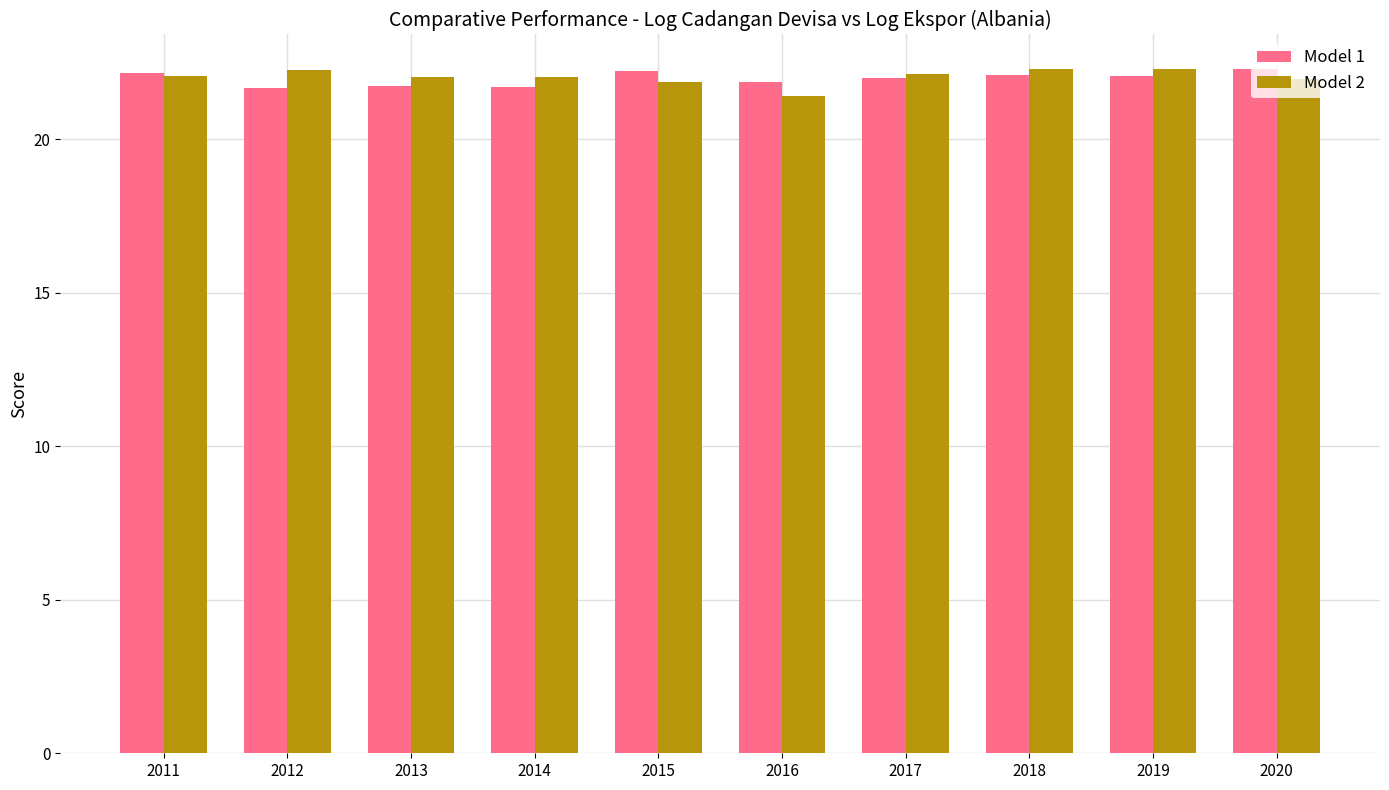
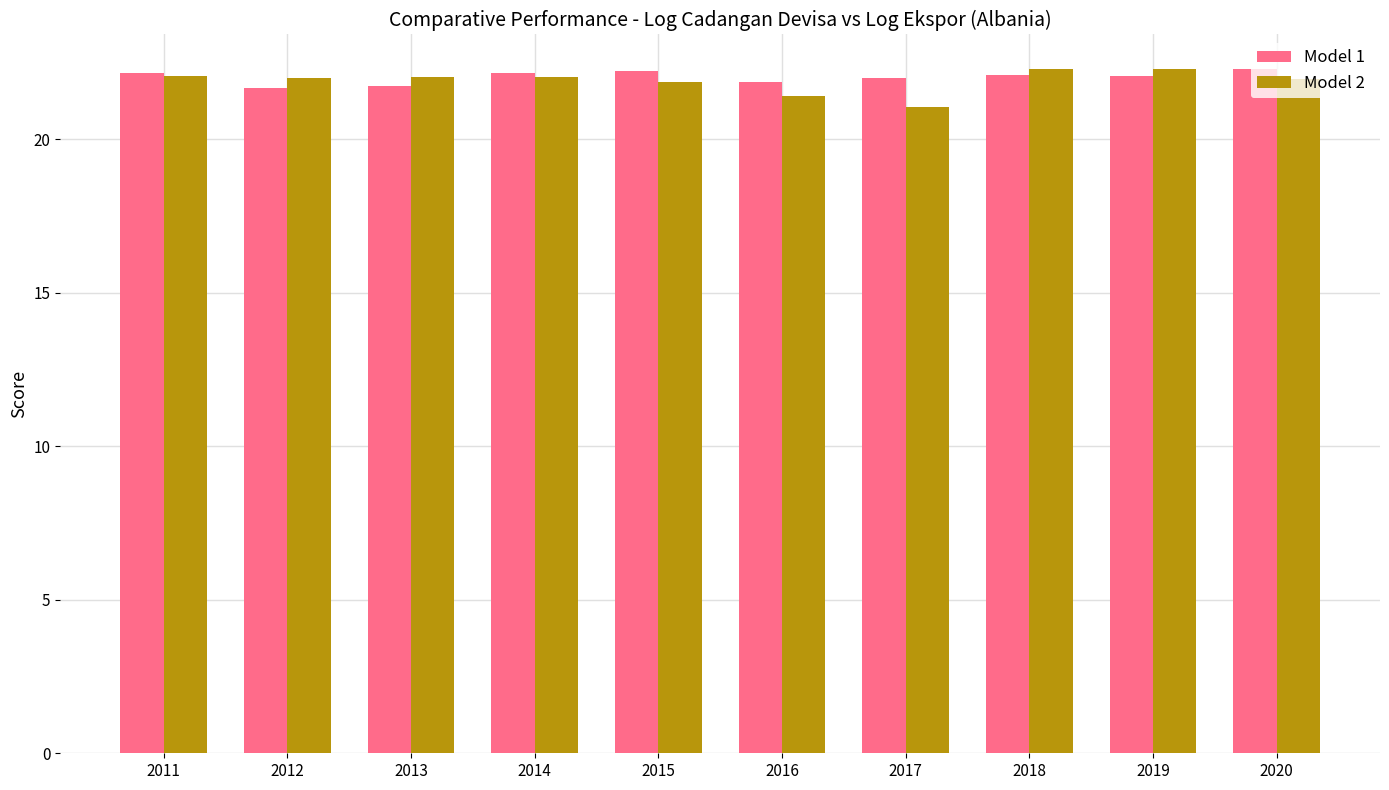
  {
    "Model 1": {
      "2011": 22.2,
      "2012": 21.7,
      "2013": 21.7,
-     "2014": 21.7,
+     "2014": 22.2,
      "2015": 22.2,
      "2016": 21.9,
      "2017": 22.0,
      "2018": 22.1,
      "2019": 22.0
    },
    "Model 2": {
      "2011": 22.1,
-     "2012": 22.3,
+     "2012": 22.0,
      "2013": 22.0,
      "2014": 22.0,
      "2015": 21.9,
      "2016": 21.4,
-     "2017": 22.1,
+     "2017": 21.1,
      "2018": 22.3,
      "2019": 22.3
    }
  }
